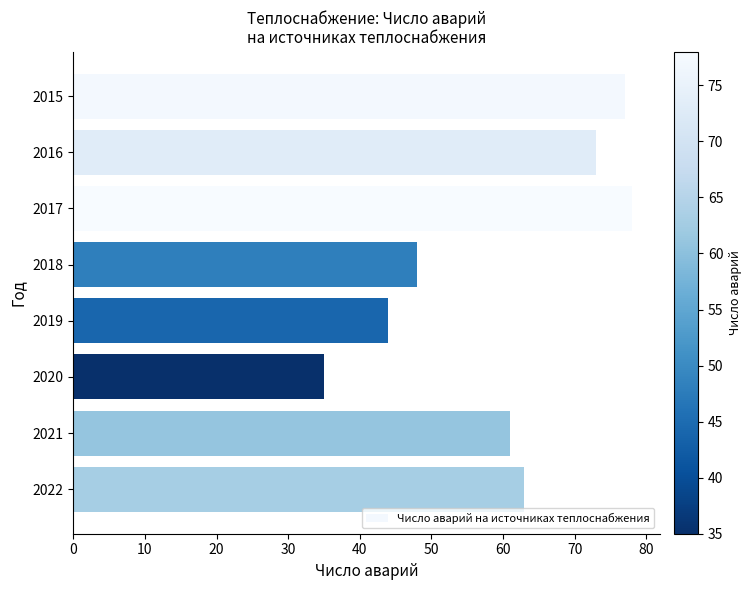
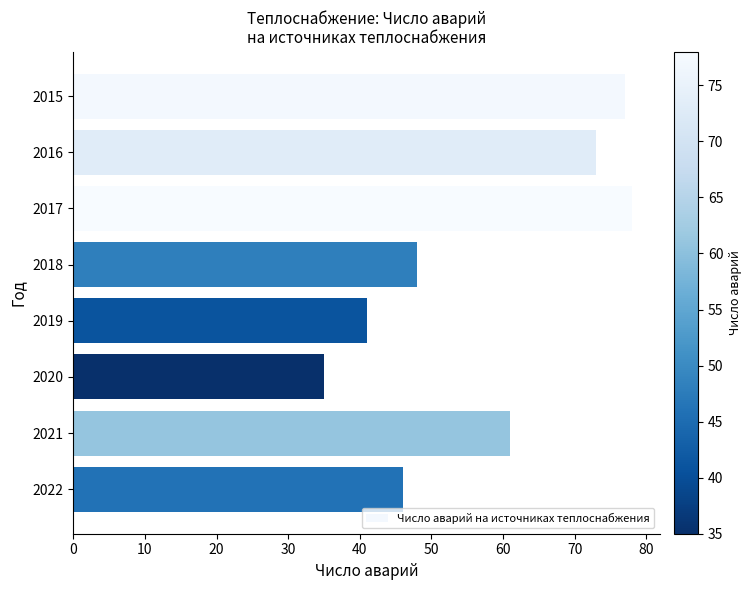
  {
    "2015": 77,
    "2016": 73,
    "2017": 78,
    "2018": 48,
-   "2019": 44,
+   "2019": 41,
    "2020": 35,
    "2021": 61,
-   "2022": 63
+   "2022": 46
  }
